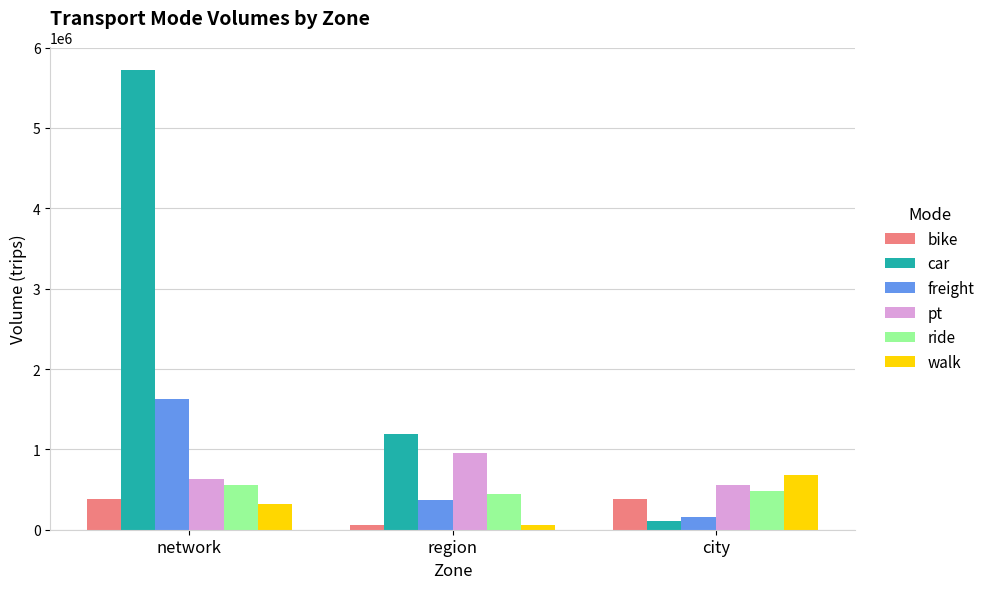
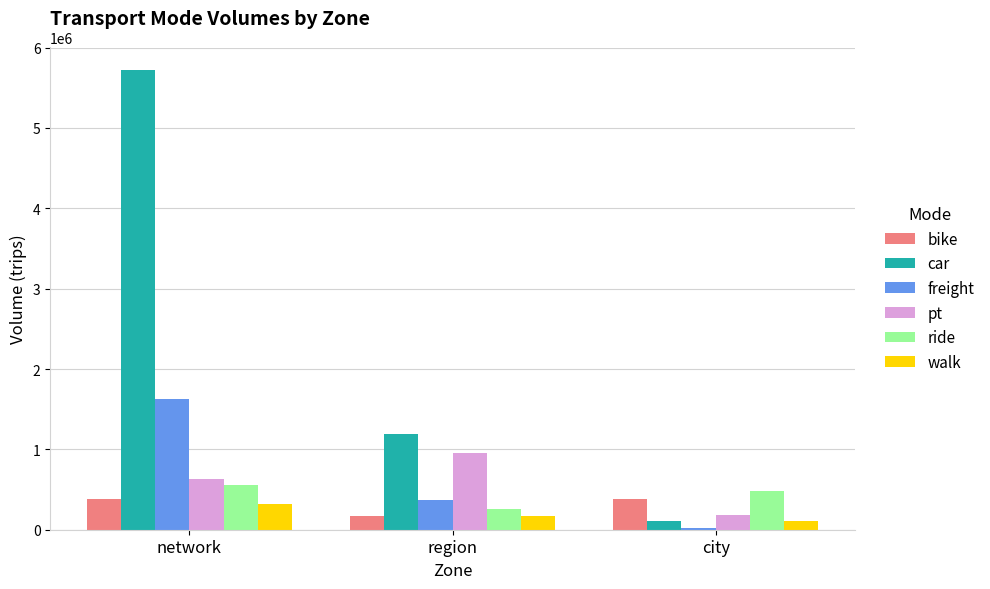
  {
    "bike": {
      "network": 400000,
-     "region": 100000,
+     "region": 200000,
      "city": 400000
    },
    "car": {
      "network": 5700000,
      "region": 1200000,
      "city": 100000
    },
    "freight": {
      "network": 1600000,
      "region": 400000,
-     "city": 200000
+     "city": 0
    },
    "pt": {
      "network": 600000,
      "region": 1000000,
-     "city": 600000
+     "city": 200000
    },
    "ride": {
      "network": 600000,
-     "region": 400000,
+     "region": 300000,
      "city": 500000
    },
    "walk": {
      "network": 300000,
-     "region": 100000,
-     "city": 700000
+     "region": 200000,
+     "city": 100000
    }
  }
